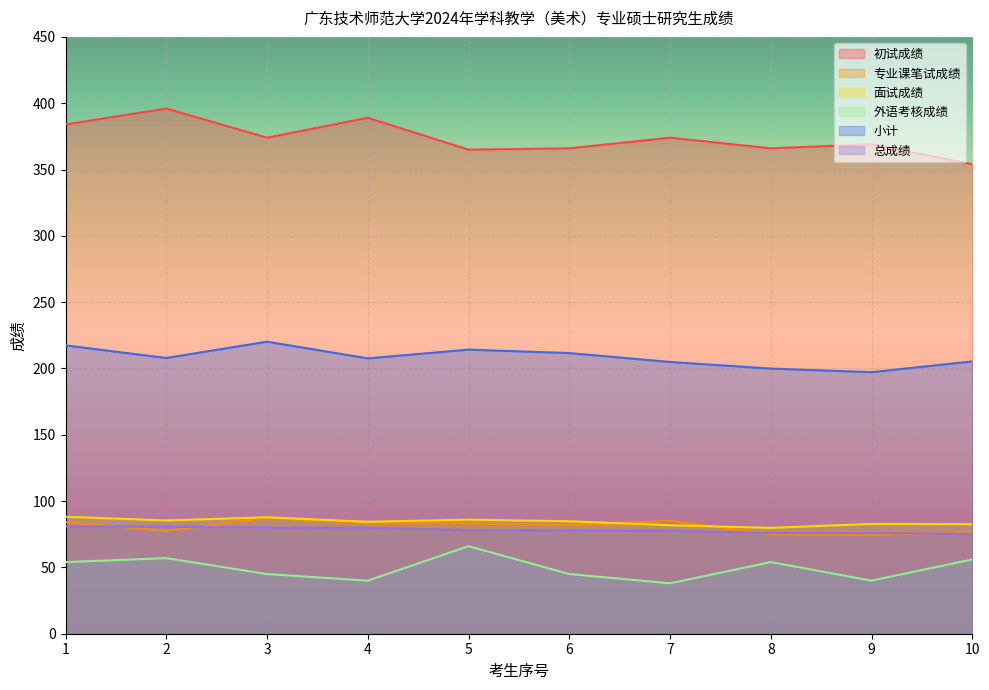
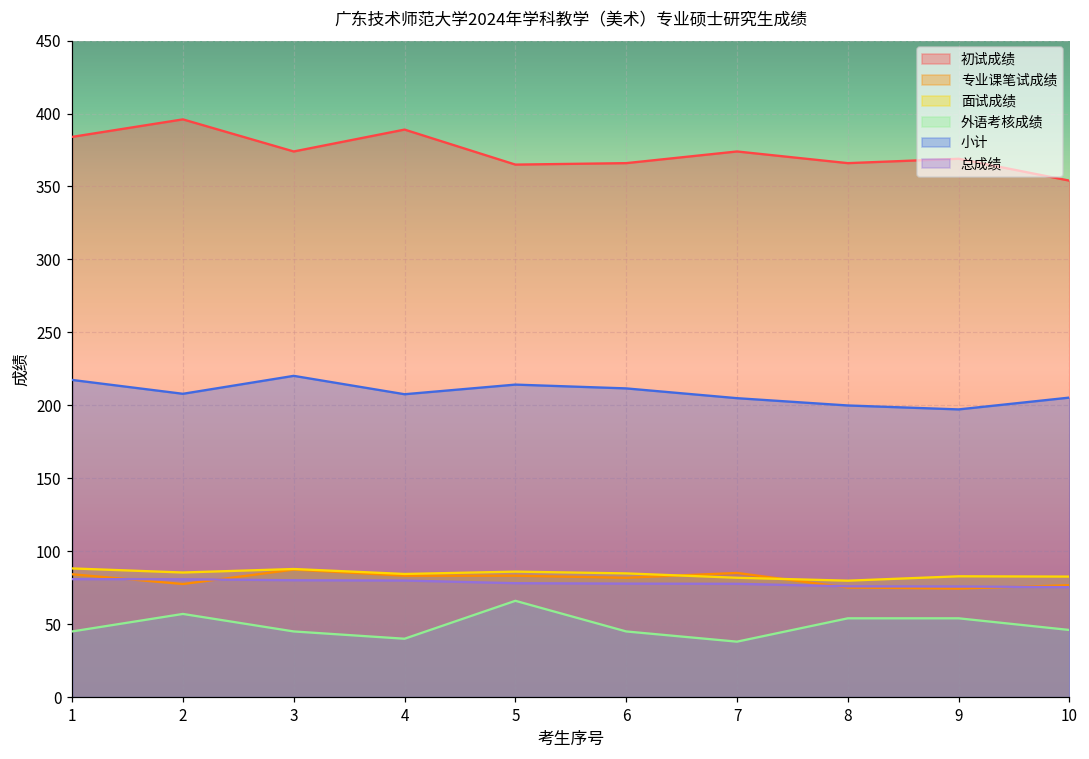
  {
    "外语考核成绩": {
-     "1": 54,
+     "1": 45,
      "2": 57,
      "3": 45,
      "4": 40,
      "5": 66,
      "6": 45,
      "7": 38,
      "8": 54,
-     "9": 40,
-     "10": 56
+     "9": 54,
+     "10": 46
    }
  }
